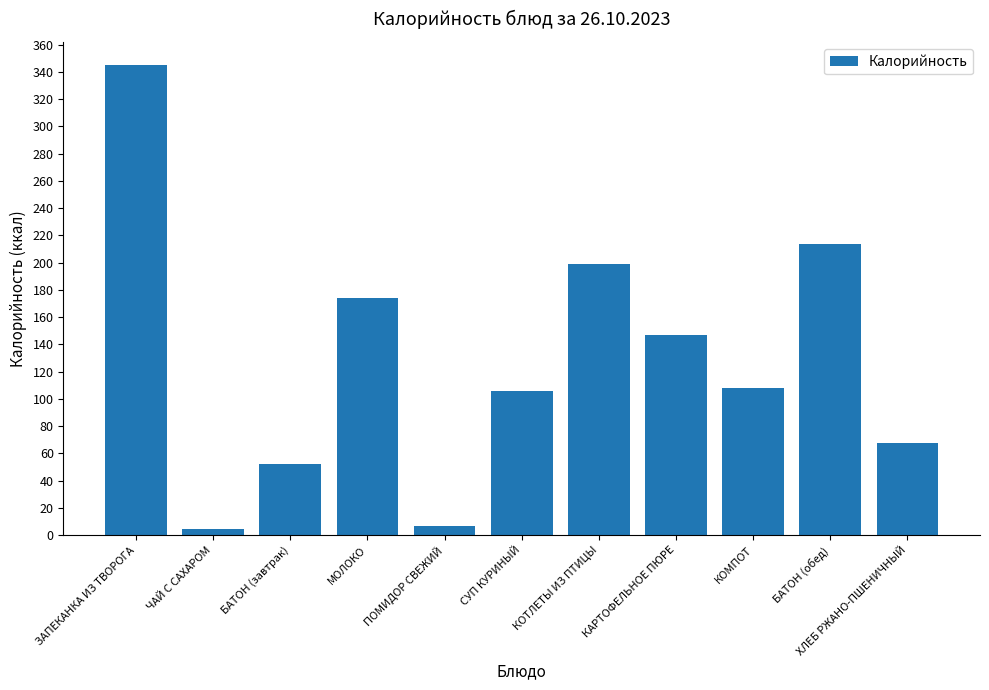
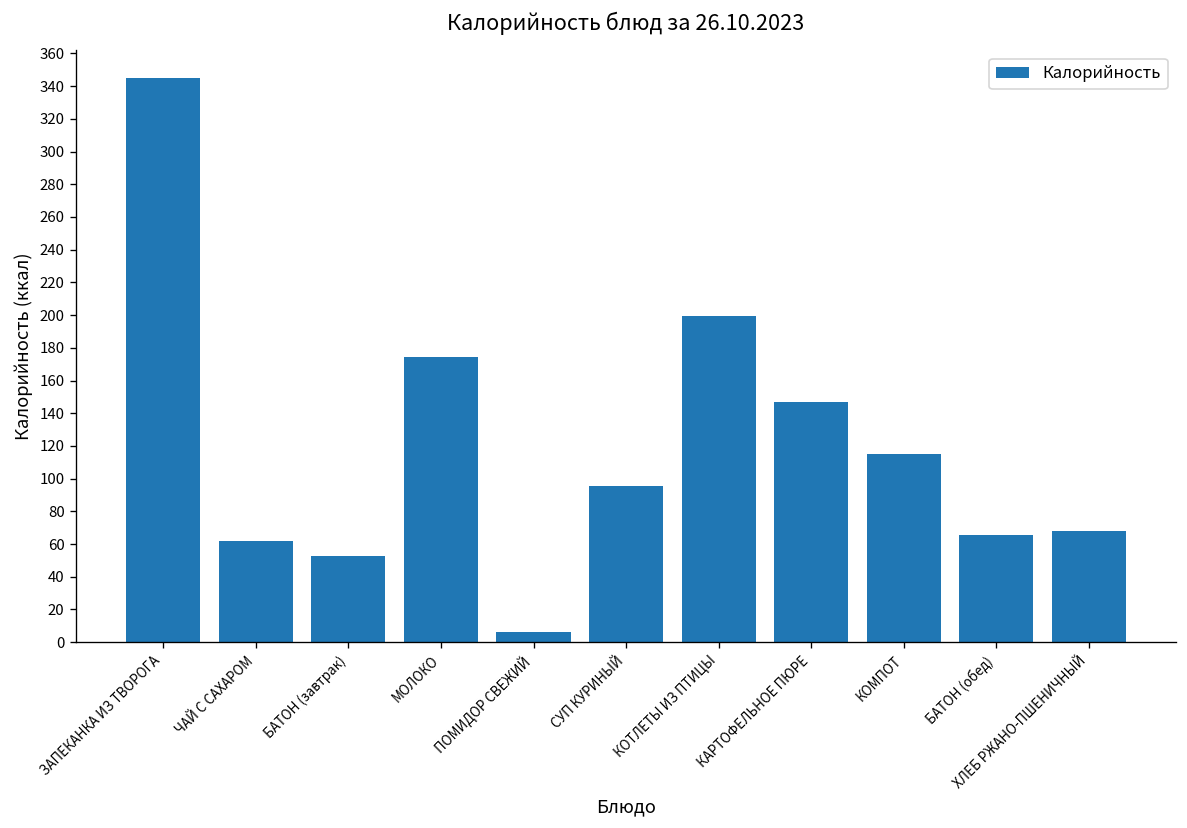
  {
    "ЗАПЕКАНКА ИЗ ТВОРОГА": 345,
-   "ЧАЙ С САХАРОМ": 4,
+   "ЧАЙ С САХАРОМ": 62,
    "БАТОН (завтрак)": 52,
    "МОЛОКО": 174,
    "ПОМИДОР СВЕЖИЙ": 7,
-   "СУП КУРИНЫЙ": 106,
+   "СУП КУРИНЫЙ": 96,
    "КОТЛЕТЫ ИЗ ПТИЦЫ": 199,
    "КАРТОФЕЛЬНОЕ ПЮРЕ": 147,
-   "КОМПОТ": 108,
-   "БАТОН (обед)": 214,
+   "КОМПОТ": 115,
+   "БАТОН (обед)": 66,
    "ХЛЕБ РЖАНО-ПШЕНИЧНЫЙ": 68
  }
